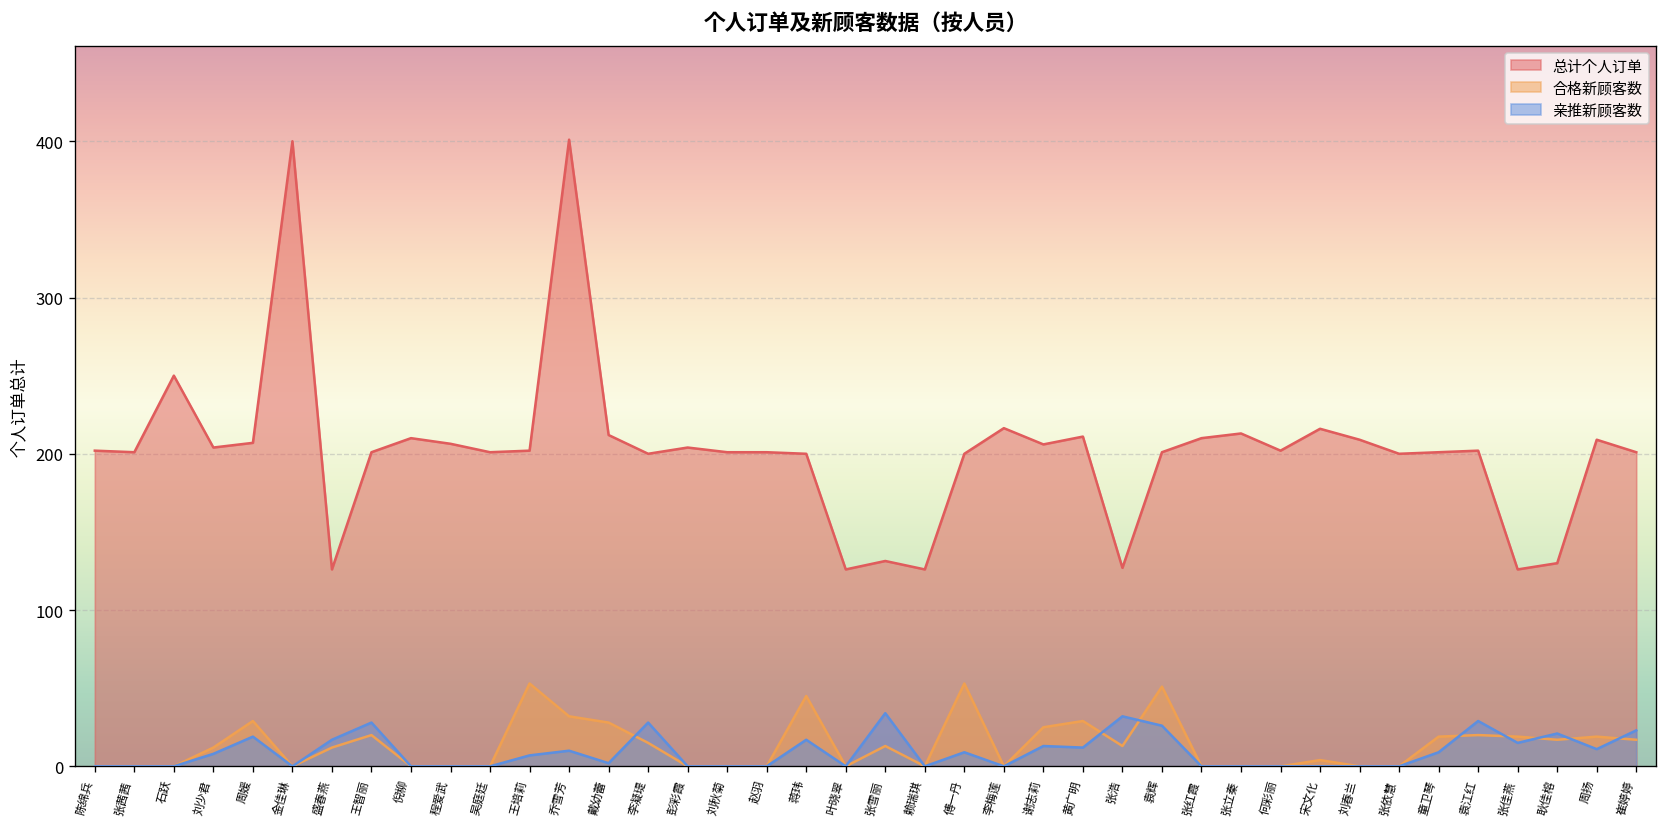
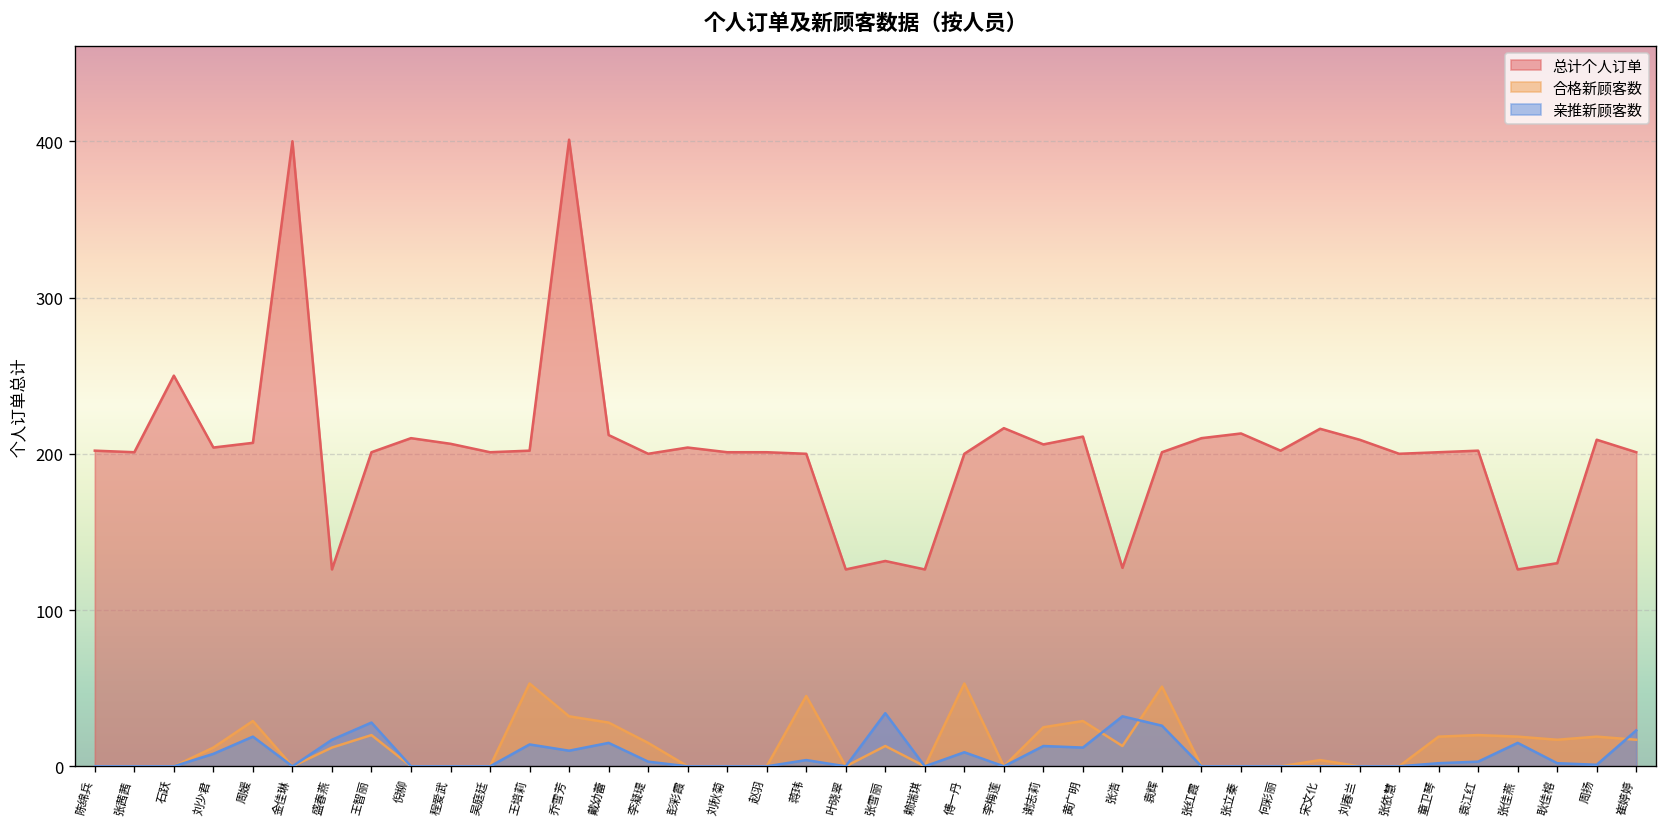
  {
    "亲推新顾客数": {
      "刘少君": 8,
      "周媛": 19,
      "盛春燕": 17,
      "王智丽": 28,
-     "王培莉": 7,
+     "王培莉": 14,
      "乔雪芳": 10,
-     "戴幼蕾": 2,
-     "李凝瑅": 28,
-     "蒋玮": 17,
+     "戴幼蕾": 15,
+     "李凝瑅": 3,
+     "蒋玮": 4,
      "张雪丽": 34,
      "傅一丹": 9,
      "谢志莉": 13,
      "黄广明": 12,
      "张浩": 32,
      "袁辉": 26,
      "宋文化": 0,
-     "童卫琴": 9,
-     "袁江红": 29,
+     "童卫琴": 2,
+     "袁江红": 3,
      "张佳燕": 15,
-     "耿佳榕": 21,
-     "周扬": 11,
+     "耿佳榕": 2,
+     "周扬": 1,
      "崔婷婷": 23
    }
  }
